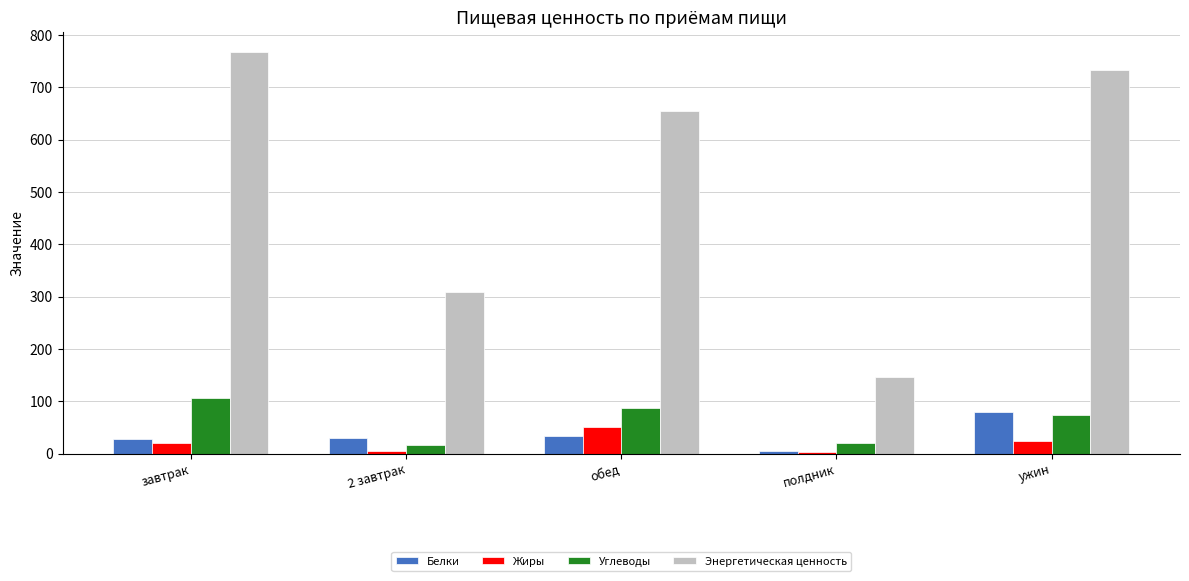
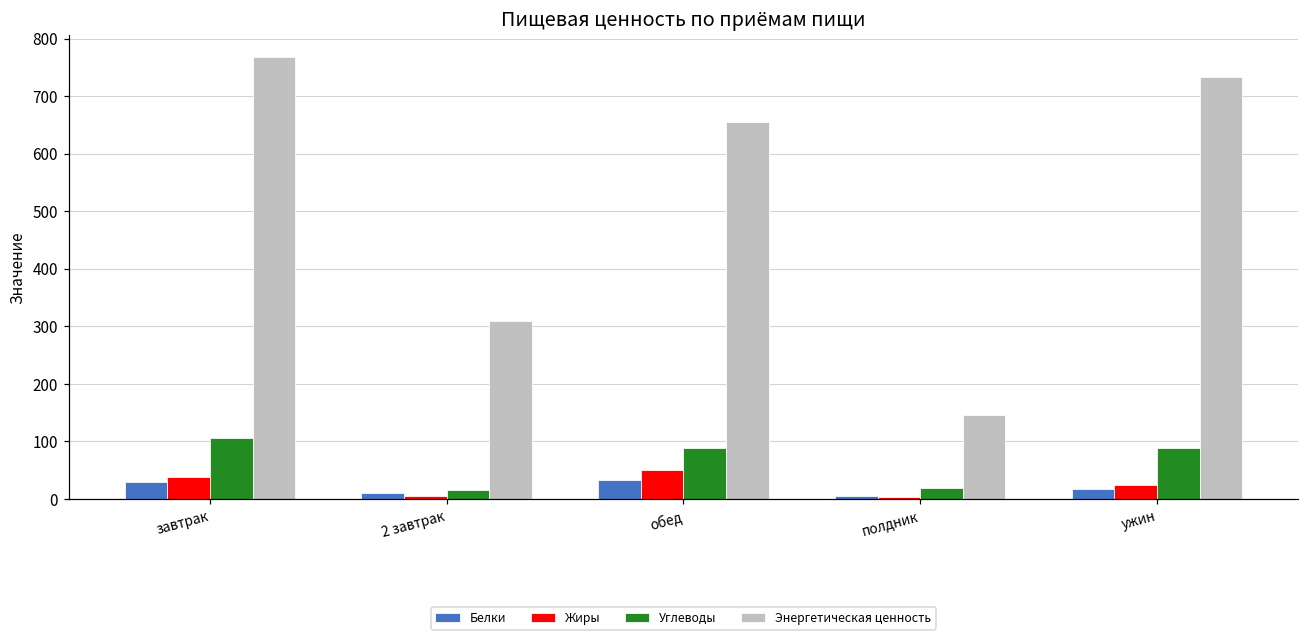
  {
    "Белки": {
      "завтрак": 30,
-     "2 завтрак": 30,
+     "2 завтрак": 10,
      "обед": 30,
      "полдник": 10,
-     "ужин": 80
+     "ужин": 20
    },
    "Жиры": {
-     "завтрак": 20,
+     "завтрак": 40,
      "2 завтрак": 10,
      "обед": 50,
      "ужин": 20
    },
    "Углеводы": {
      "завтрак": 110,
      "2 завтрак": 20,
      "обед": 90,
      "полдник": 20,
-     "ужин": 70
+     "ужин": 90
    },
    "Энергетическая ценность": {
      "завтрак": 770,
      "2 завтрак": 310,
      "обед": 650,
      "полдник": 150,
      "ужин": 730
    }
  }
